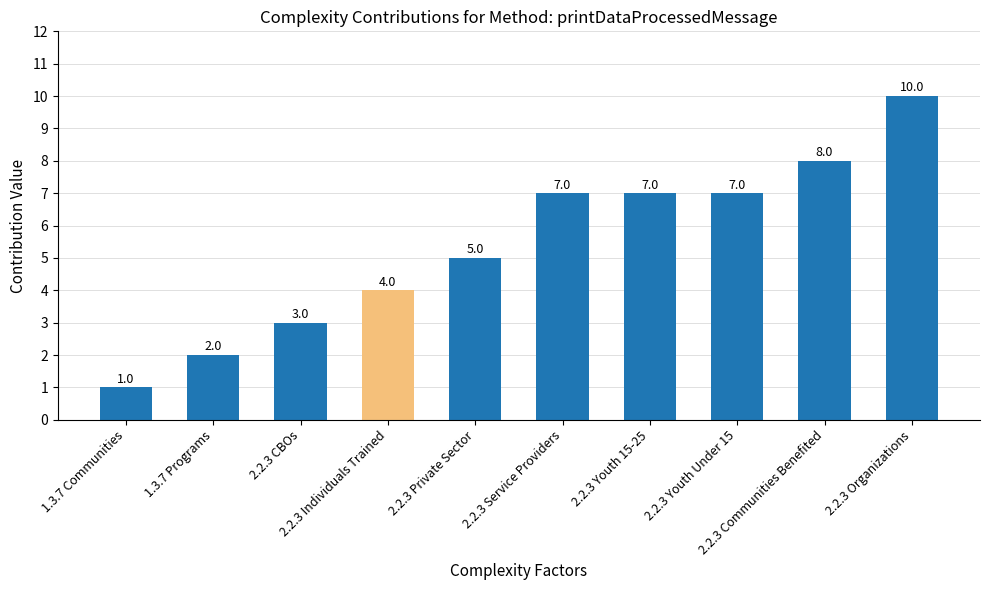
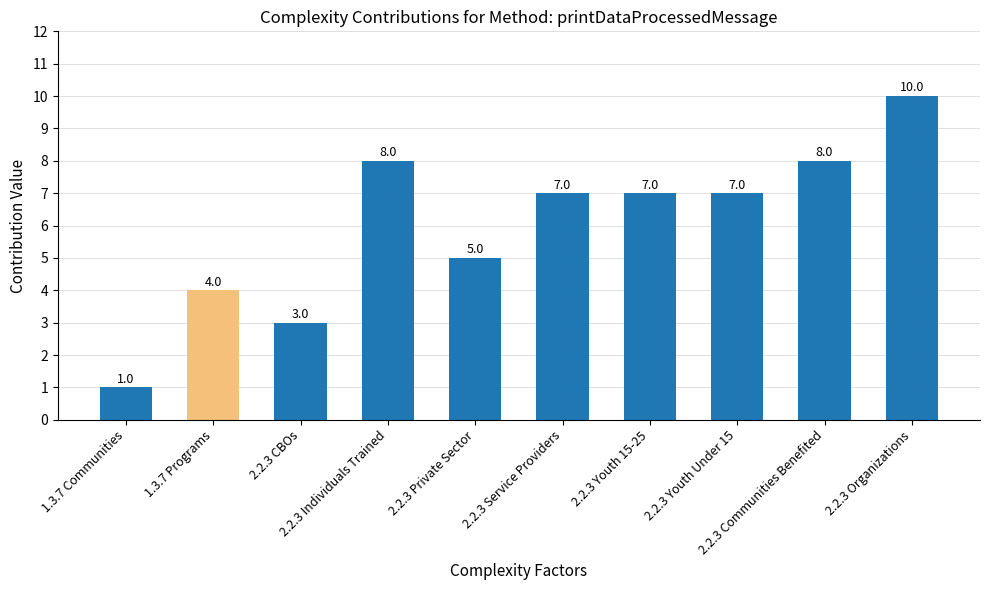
  {
    "1.3.7 Communities": 1.0,
-   "1.3.7 Programs": 2.0,
+   "1.3.7 Programs": 4.0,
    "2.2.3 CBOs": 3.0,
-   "2.2.3 Individuals Trained": 4.0,
+   "2.2.3 Individuals Trained": 8.0,
    "2.2.3 Private Sector": 5.0,
    "2.2.3 Service Providers": 7.0,
    "2.2.3 Youth 15-25": 7.0,
    "2.2.3 Youth Under 15": 7.0,
    "2.2.3 Communities Benefited": 8.0,
    "2.2.3 Organizations": 10.0
  }
